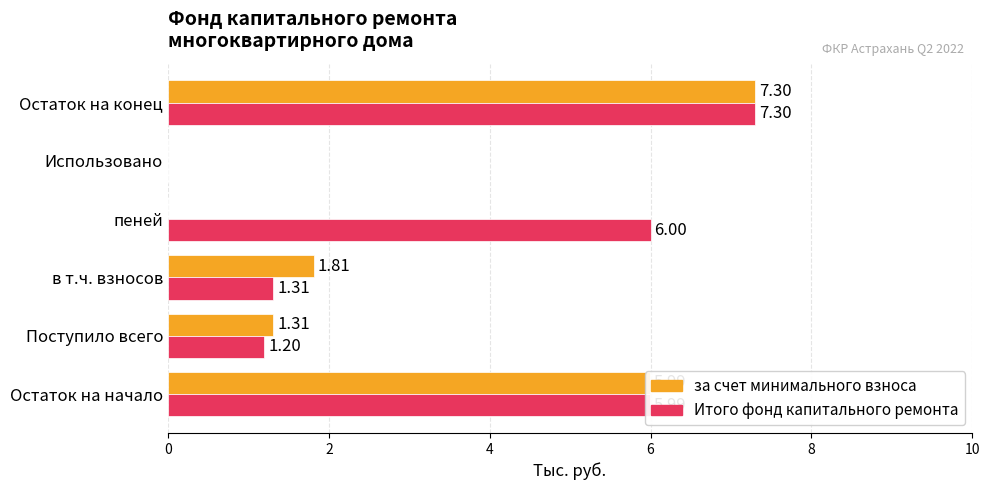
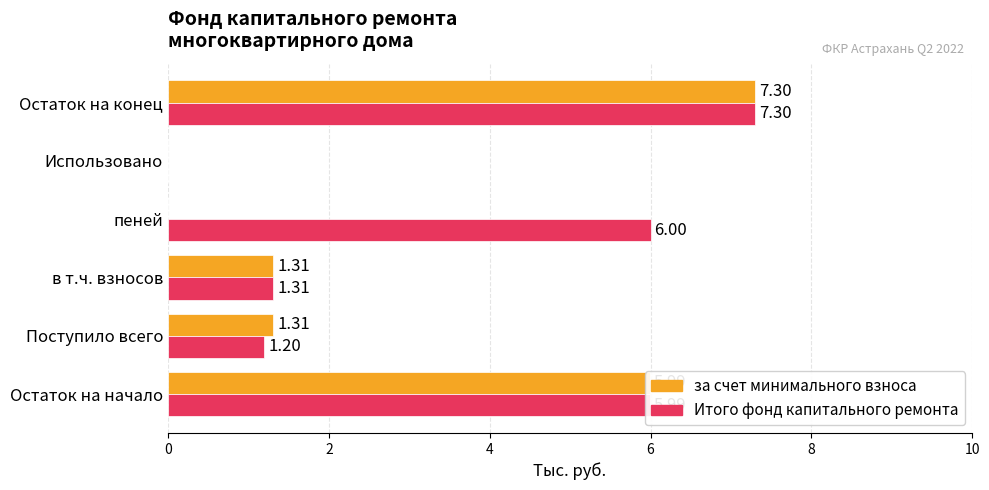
  {
    "за счет минимального взноса": {
      "Остаток на конец": 7.30,
-     "в т.ч. взносов": 1.81,
+     "в т.ч. взносов": 1.31,
      "Поступило всего": 1.31
    },
    "Итого фонд капитального ремонта": {
      "Остаток на конец": 7.30,
      "пеней": 6.00,
      "в т.ч. взносов": 1.31,
      "Поступило всего": 1.20
    }
  }
